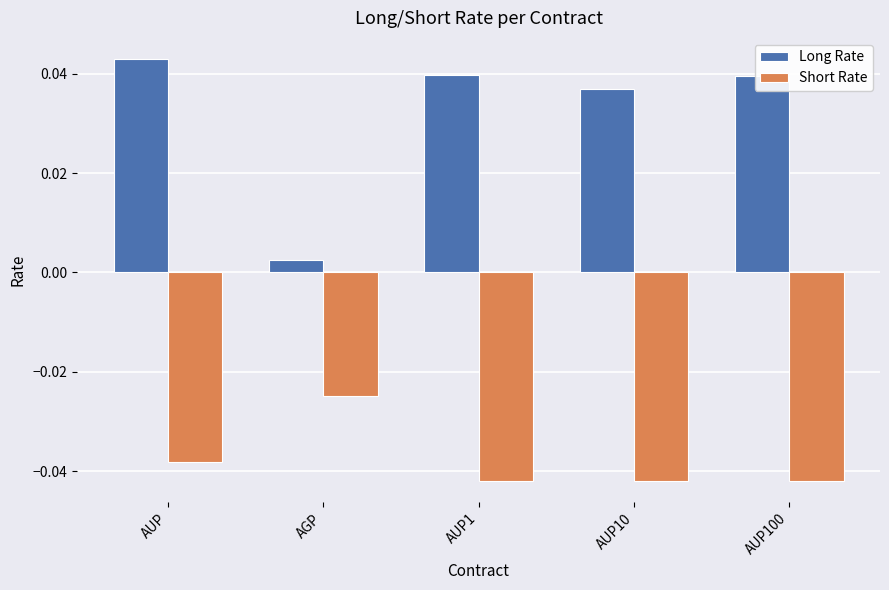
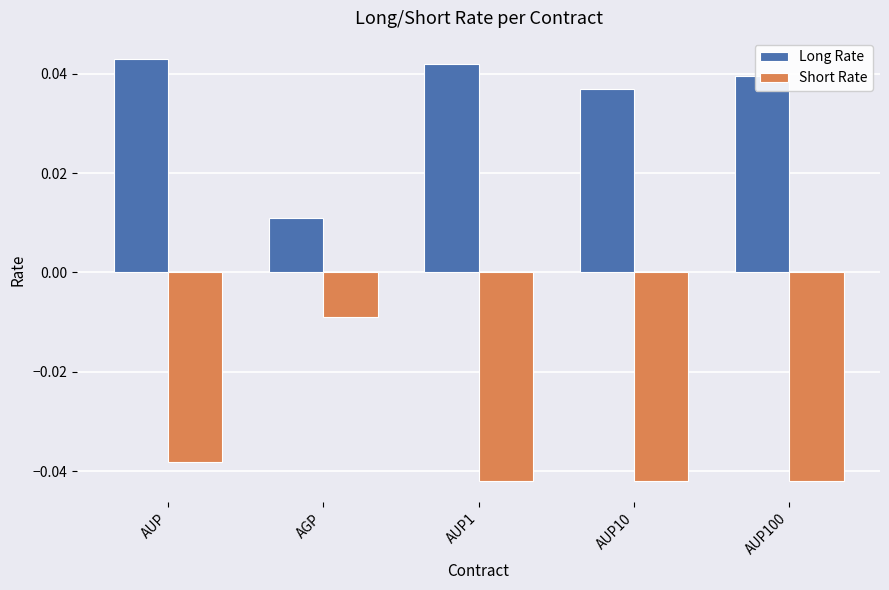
  {
    "Long Rate": {
      "AUP": 0.043,
-     "AGP": 0.002,
-     "AUP1": 0.040,
+     "AGP": 0.011,
+     "AUP1": 0.042,
      "AUP10": 0.037
    },
    "Short Rate": {
      "AUP": -0.038,
-     "AGP": -0.025,
+     "AGP": -0.009,
      "AUP1": -0.042,
      "AUP10": -0.042,
      "AUP100": -0.042
    }
  }
